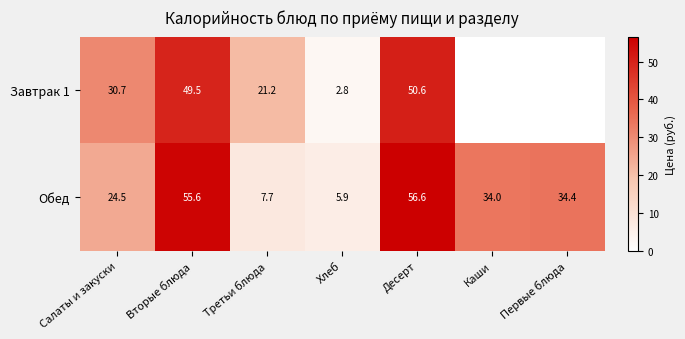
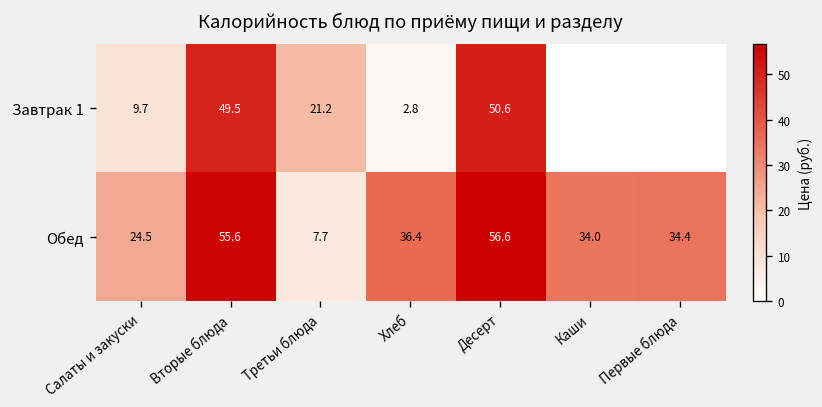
  {
    "Завтрак 1": {
-     "Салаты и закуски": 30.7,
+     "Салаты и закуски": 9.7,
      "Вторые блюда": 49.5,
      "Третьи блюда": 21.2,
      "Хлеб": 2.8,
      "Десерт": 50.6
    },
    "Обед": {
      "Салаты и закуски": 24.5,
      "Вторые блюда": 55.6,
      "Третьи блюда": 7.7,
-     "Хлеб": 5.9,
+     "Хлеб": 36.4,
      "Десерт": 56.6,
      "Каши": 34.0,
      "Первые блюда": 34.4
    }
  }
